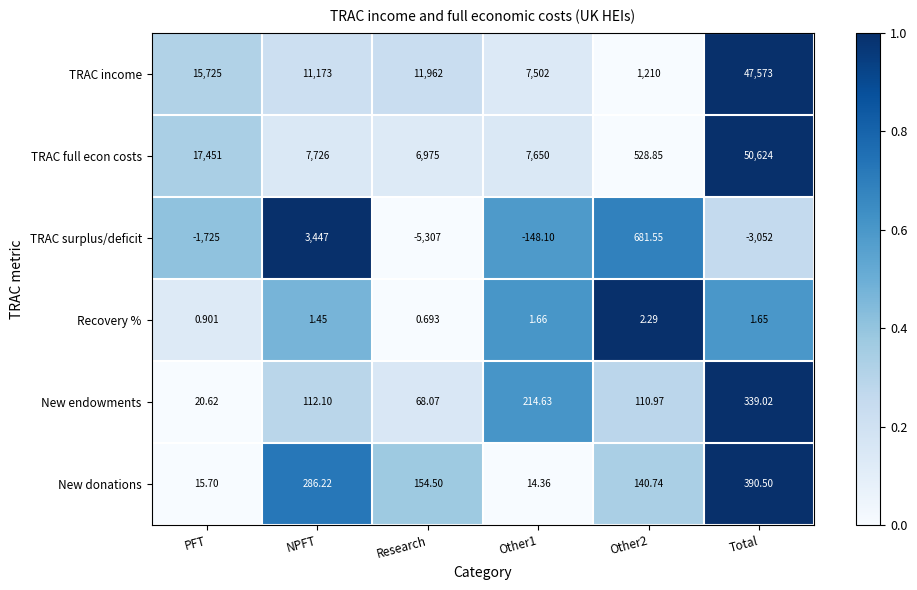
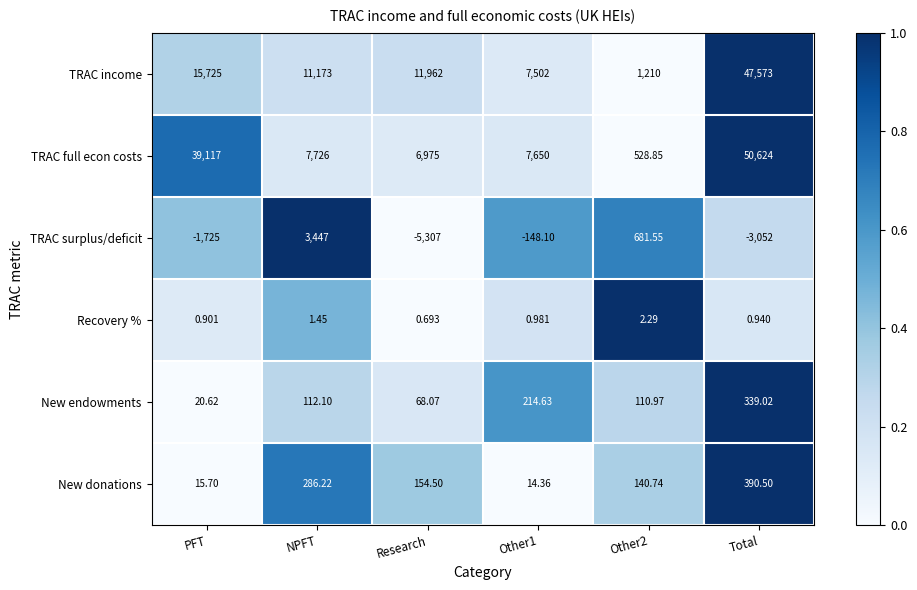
  {
    "TRAC income": {
      "PFT": "15,725",
      "NPFT": "11,173",
      "Research": "11,962",
      "Other1": "7,502",
      "Other2": "1,210",
      "Total": "47,573"
    },
    "TRAC full econ costs": {
-     "PFT": "17,451",
+     "PFT": "39,117",
      "NPFT": "7,726",
      "Research": "6,975",
      "Other1": "7,650",
      "Other2": "528.85",
      "Total": "50,624"
    },
    "TRAC surplus/deficit": {
      "PFT": "-1,725",
      "NPFT": "3,447",
      "Research": "-5,307",
      "Other1": "-148.10",
      "Other2": "681.55",
      "Total": "-3,052"
    },
    "Recovery %": {
      "PFT": "0.901",
      "NPFT": "1.45",
      "Research": "0.693",
-     "Other1": "1.66",
+     "Other1": "0.981",
      "Other2": "2.29",
-     "Total": "1.65"
+     "Total": "0.940"
    },
    "New endowments": {
      "PFT": "20.62",
      "NPFT": "112.10",
      "Research": "68.07",
      "Other1": "214.63",
      "Other2": "110.97",
      "Total": "339.02"
    },
    "New donations": {
      "PFT": "15.70",
      "NPFT": "286.22",
      "Research": "154.50",
      "Other1": "14.36",
      "Other2": "140.74",
      "Total": "390.50"
    }
  }
